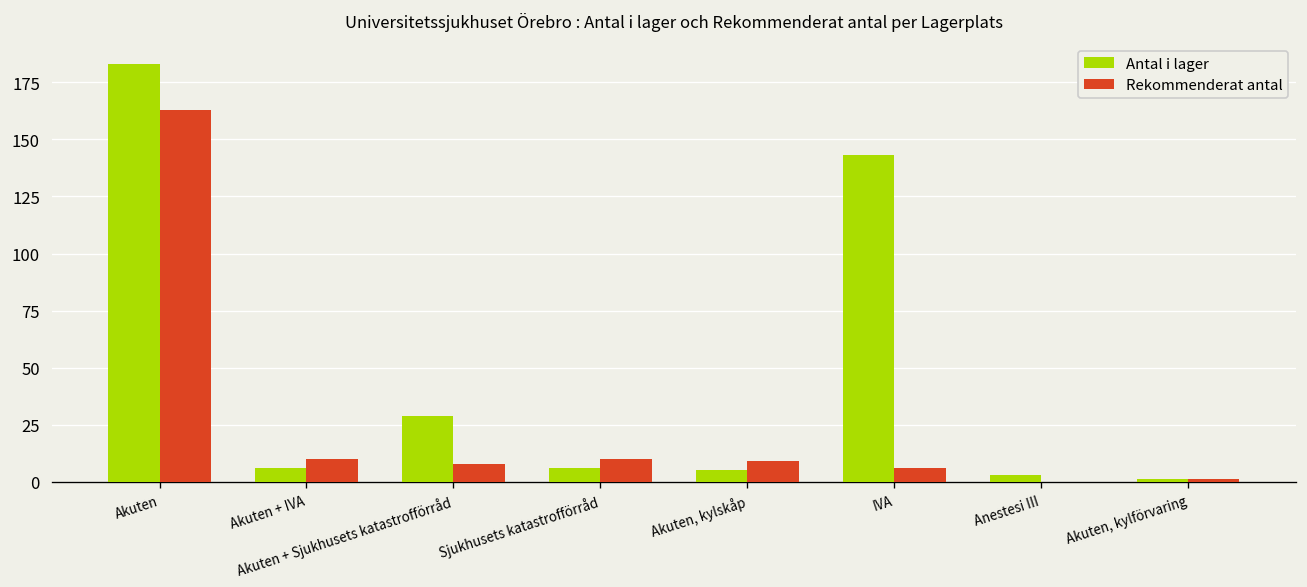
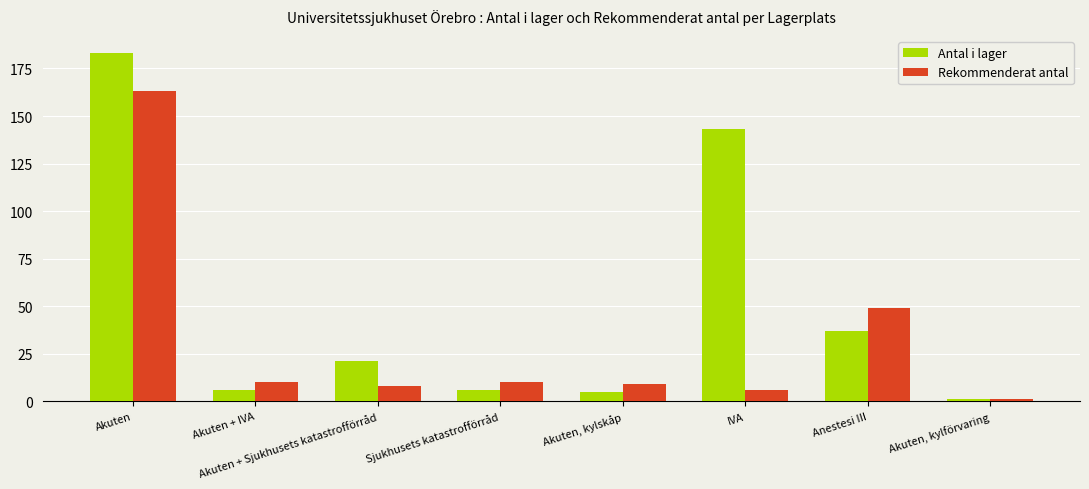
  {
    "Antal i lager": {
      "Akuten": 183,
      "Akuten + IVA": 6,
-     "Akuten + Sjukhusets katastrofförråd": 29,
+     "Akuten + Sjukhusets katastrofförråd": 21,
      "Sjukhusets katastrofförråd": 6,
      "Akuten, kylskåp": 5,
      "IVA": 143,
-     "Anestesi III": 3
+     "Anestesi III": 37
    },
    "Rekommenderat antal": {
      "Akuten": 163,
      "Akuten + IVA": 10,
      "Akuten + Sjukhusets katastrofförråd": 8,
      "Sjukhusets katastrofförråd": 10,
      "Akuten, kylskåp": 9,
      "IVA": 6,
-     "Anestesi III": 0
+     "Anestesi III": 49
    }
  }
